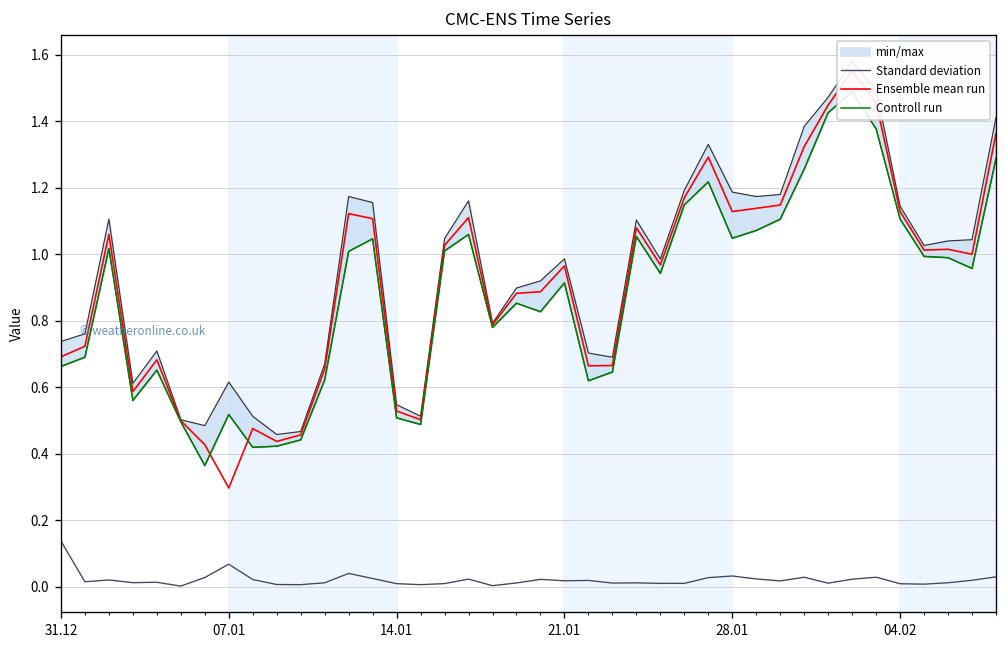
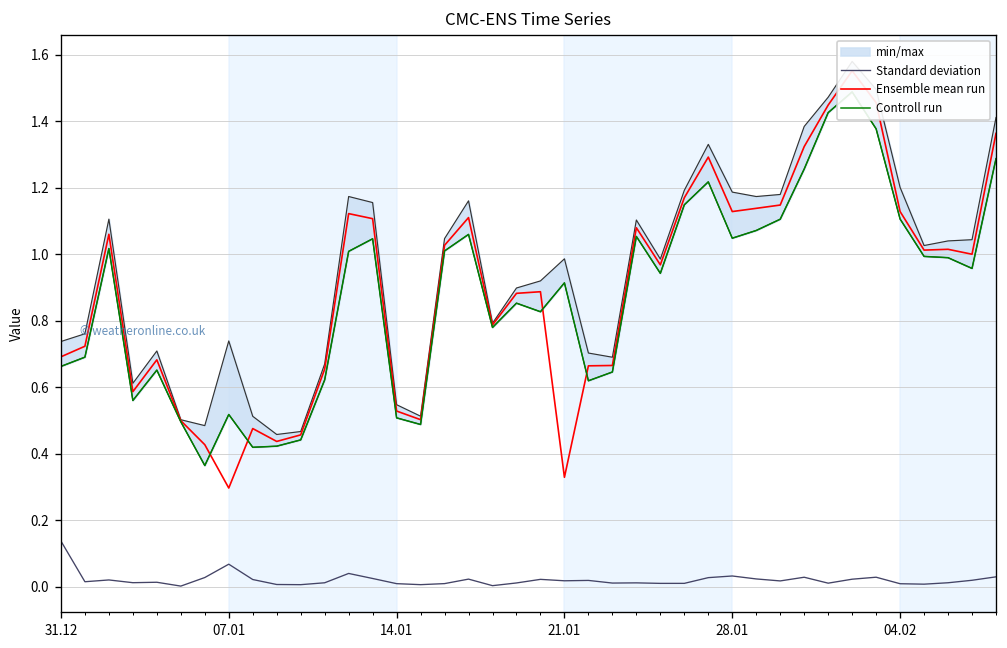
  {
    "Controll run": {
      "31.12": 0.66,
      "07.01": 0.52,
      "14.01": 0.51,
      "21.01": 0.91,
      "28.01": 1.05,
      "04.02": 1.11
    },
    "min/max": {
      "31.12": 0.74,
-     "07.01": 0.62,
+     "07.01": 0.74,
      "14.01": 0.55,
      "21.01": 0.99,
      "28.01": 1.19,
-     "04.02": 1.14
+     "04.02": 1.20
    },
    "Standard deviation": {
      "31.12": 0.14,
      "07.01": 0.07,
      "14.01": 0.01,
      "21.01": 0.02,
      "28.01": 0.03,
      "04.02": 0.01
    },
    "Ensemble mean run": {
      "31.12": 0.69,
      "07.01": 0.30,
      "14.01": 0.53,
-     "21.01": 0.96,
+     "21.01": 0.33,
      "28.01": 1.13,
      "04.02": 1.13
    }
  }
